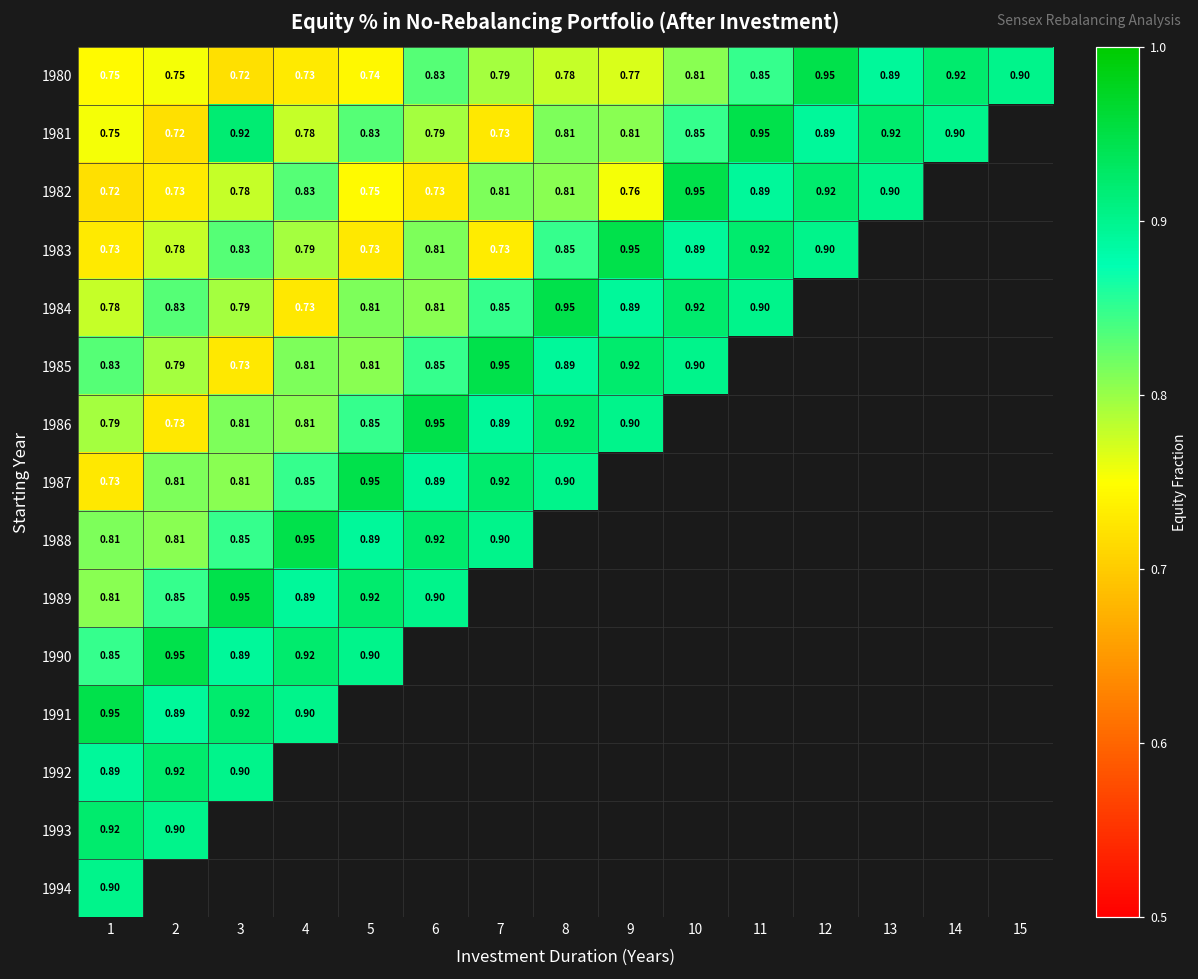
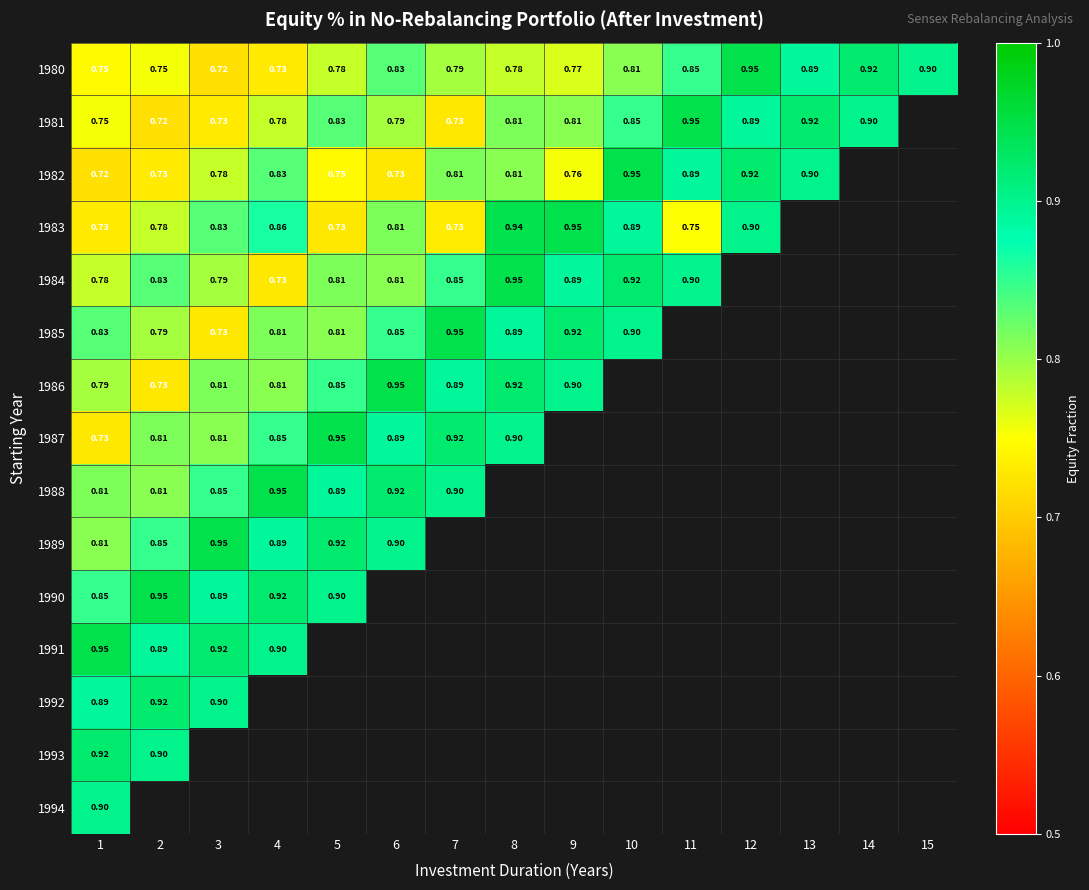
  {
    "1980": {
      "1": 0.75,
      "2": 0.75,
      "3": 0.72,
      "4": 0.73,
-     "5": 0.74,
+     "5": 0.78,
      "6": 0.83,
      "7": 0.79,
      "8": 0.78,
      "9": 0.77,
      "10": 0.81,
      "11": 0.85,
      "12": 0.95,
      "13": 0.89,
      "14": 0.92,
      "15": 0.90
    },
    "1981": {
      "1": 0.75,
      "2": 0.72,
-     "3": 0.92,
+     "3": 0.73,
      "4": 0.78,
      "5": 0.83,
      "6": 0.79,
      "7": 0.73,
      "8": 0.81,
      "9": 0.81,
      "10": 0.85,
      "11": 0.95,
      "12": 0.89,
      "13": 0.92,
      "14": 0.90
    },
    "1982": {
      "1": 0.72,
      "2": 0.73,
      "3": 0.78,
      "4": 0.83,
      "5": 0.75,
      "6": 0.73,
      "7": 0.81,
      "8": 0.81,
      "9": 0.76,
      "10": 0.95,
      "11": 0.89,
      "12": 0.92,
      "13": 0.90
    },
    "1983": {
      "1": 0.73,
      "2": 0.78,
      "3": 0.83,
-     "4": 0.79,
+     "4": 0.86,
      "5": 0.73,
      "6": 0.81,
      "7": 0.73,
-     "8": 0.85,
+     "8": 0.94,
      "9": 0.95,
      "10": 0.89,
-     "11": 0.92,
+     "11": 0.75,
      "12": 0.90
    },
    "1984": {
      "1": 0.78,
      "2": 0.83,
      "3": 0.79,
      "4": 0.73,
      "5": 0.81,
      "6": 0.81,
      "7": 0.85,
      "8": 0.95,
      "9": 0.89,
      "10": 0.92,
      "11": 0.90
    },
    "1985": {
      "1": 0.83,
      "2": 0.79,
      "3": 0.73,
      "4": 0.81,
      "5": 0.81,
      "6": 0.85,
      "7": 0.95,
      "8": 0.89,
      "9": 0.92,
      "10": 0.90
    },
    "1986": {
      "1": 0.79,
      "2": 0.73,
      "3": 0.81,
      "4": 0.81,
      "5": 0.85,
      "6": 0.95,
      "7": 0.89,
      "8": 0.92,
      "9": 0.90
    },
    "1987": {
      "1": 0.73,
      "2": 0.81,
      "3": 0.81,
      "4": 0.85,
      "5": 0.95,
      "6": 0.89,
      "7": 0.92,
      "8": 0.90
    },
    "1988": {
      "1": 0.81,
      "2": 0.81,
      "3": 0.85,
      "4": 0.95,
      "5": 0.89,
      "6": 0.92,
      "7": 0.90
    },
    "1989": {
      "1": 0.81,
      "2": 0.85,
      "3": 0.95,
      "4": 0.89,
      "5": 0.92,
      "6": 0.90
    },
    "1990": {
      "1": 0.85,
      "2": 0.95,
      "3": 0.89,
      "4": 0.92,
      "5": 0.90
    },
    "1991": {
      "1": 0.95,
      "2": 0.89,
      "3": 0.92,
      "4": 0.90
    },
    "1992": {
      "1": 0.89,
      "2": 0.92,
      "3": 0.90
    },
    "1993": {
      "1": 0.92,
      "2": 0.90
    },
    "1994": {
      "1": 0.90
    }
  }
